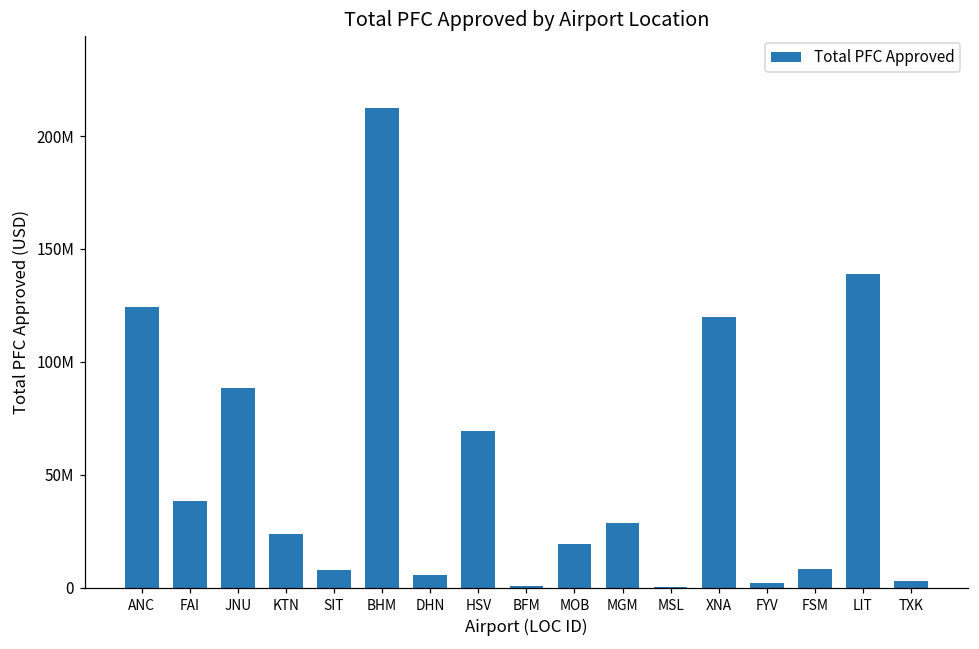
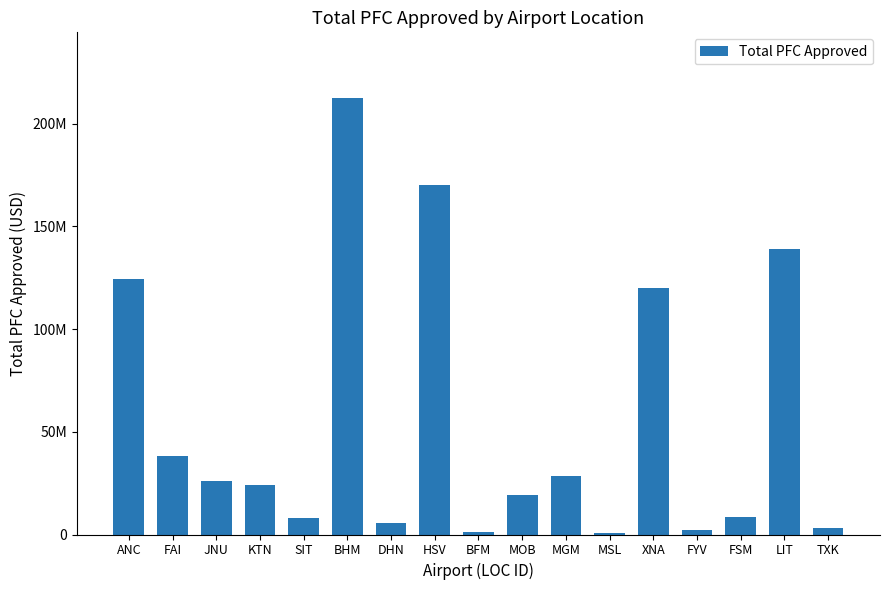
  {
    "ANC": 124000000,
    "FAI": 38000000,
-   "JNU": 89000000,
+   "JNU": 26000000,
    "KTN": 24000000,
    "SIT": 8000000,
    "BHM": 213000000,
    "DHN": 6000000,
-   "HSV": 69000000,
+   "HSV": 170000000,
    "MOB": 19000000,
    "MGM": 29000000,
    "XNA": 120000000,
    "FYV": 2000000,
    "FSM": 9000000,
    "LIT": 139000000,
    "TXK": 3000000
  }
